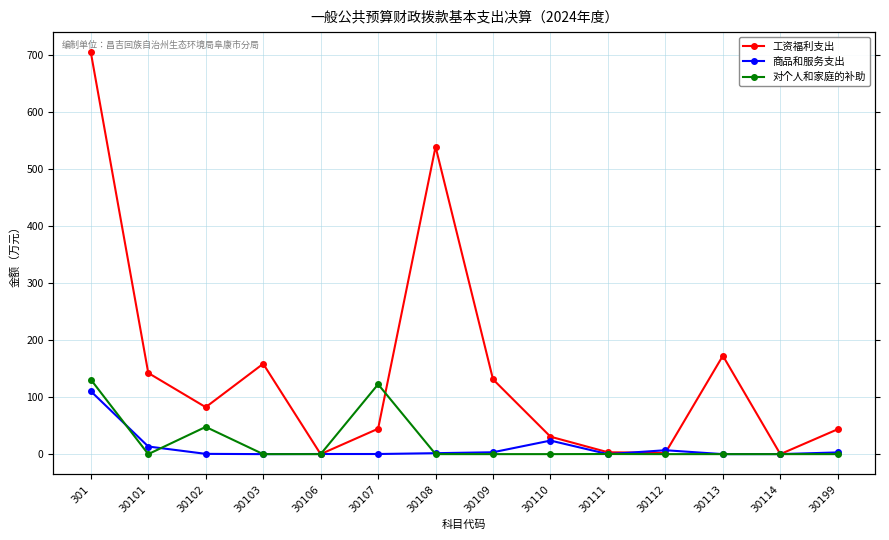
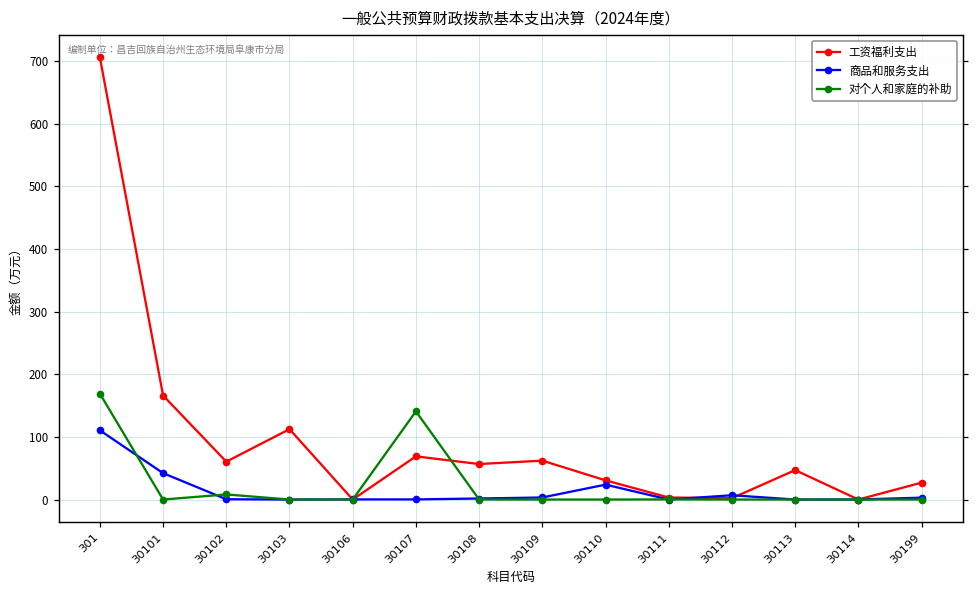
  {
    "工资福利支出": {
      "301": 710,
-     "30101": 140,
-     "30102": 80,
-     "30103": 160,
-     "30107": 40,
-     "30108": 540,
-     "30109": 130,
+     "30101": 170,
+     "30102": 60,
+     "30103": 110,
+     "30107": 70,
+     "30108": 60,
+     "30109": 60,
      "30110": 30,
-     "30113": 170,
-     "30199": 40
+     "30113": 50,
+     "30199": 30
    },
    "商品和服务支出": {
      "301": 110,
-     "30101": 10,
+     "30101": 40,
      "30102": 0,
      "30107": 0,
      "30110": 20,
      "30112": 10
    },
    "对个人和家庭的补助": {
-     "301": 130,
+     "301": 170,
      "30101": 0,
-     "30102": 50,
-     "30107": 120,
+     "30102": 10,
+     "30107": 140,
      "30110": 0
    }
  }
